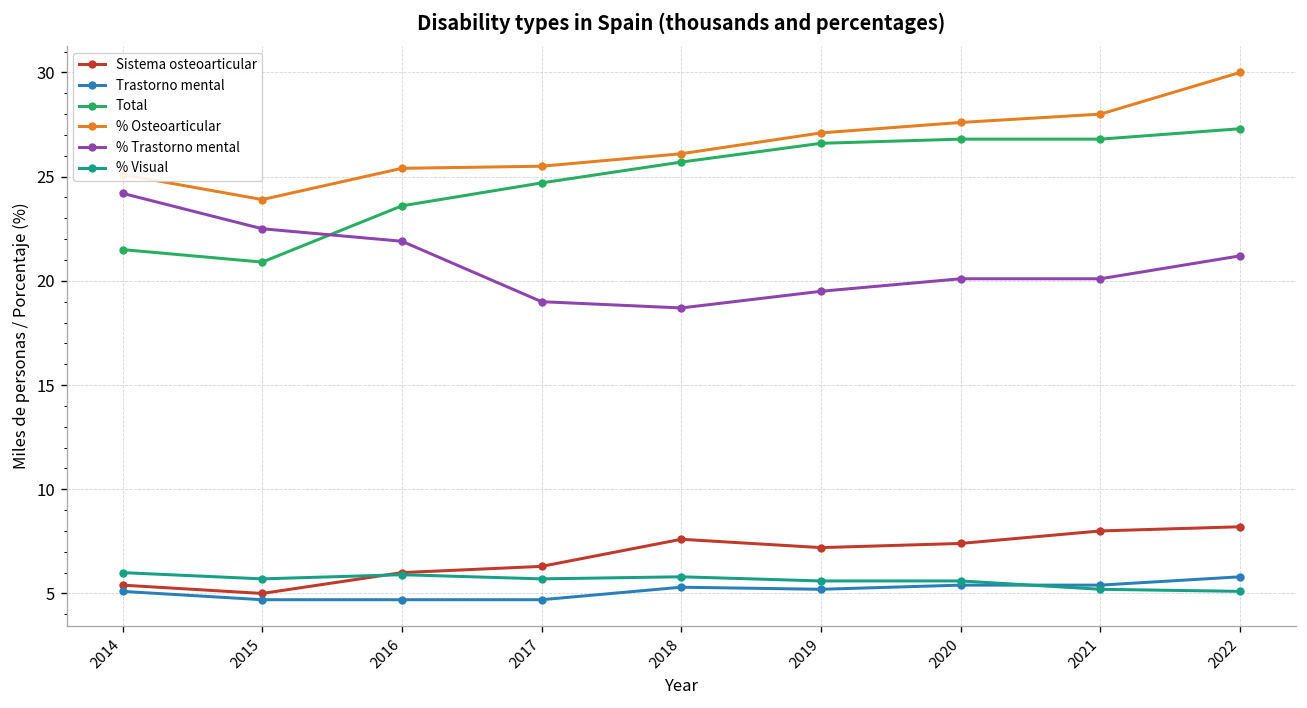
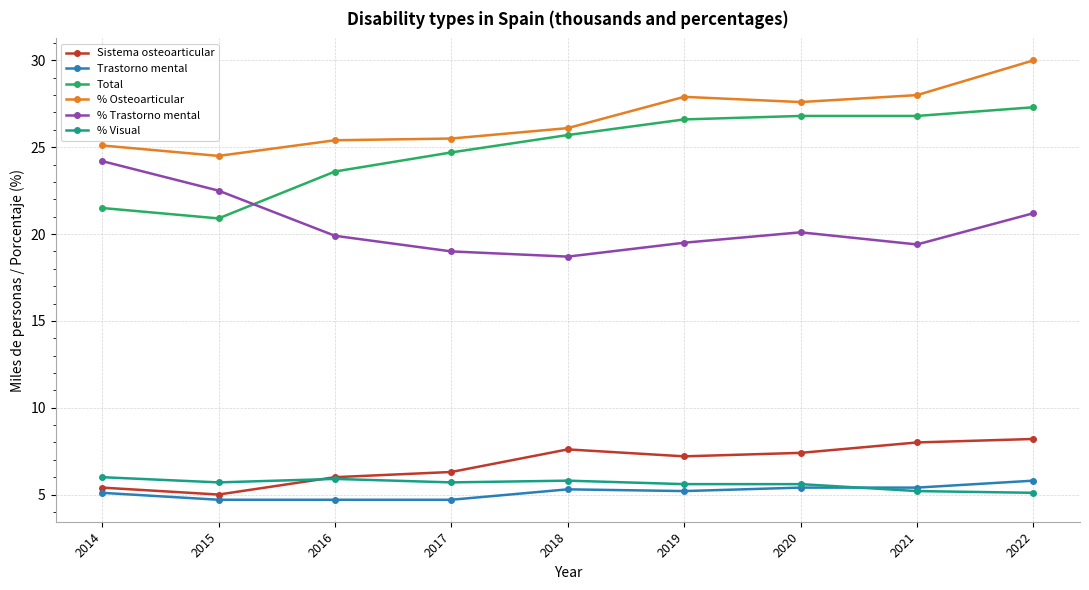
  {
    "Sistema osteoarticular": {
      "2014": 5.4,
      "2015": 5.0,
      "2017": 6.3,
      "2018": 7.6,
      "2019": 7.2,
      "2020": 7.4,
      "2021": 8.0,
      "2022": 8.2
    },
    "Trastorno mental": {
      "2014": 5.1,
      "2015": 4.7,
      "2016": 4.7,
      "2017": 4.7,
      "2018": 5.3,
      "2019": 5.2,
      "2020": 5.4,
      "2021": 5.4,
      "2022": 5.8
    },
    "% Osteoarticular": {
      "2014": 25.1,
-     "2015": 23.9,
+     "2015": 24.5,
      "2016": 25.4,
      "2017": 25.5,
      "2018": 26.1,
-     "2019": 27.1,
+     "2019": 27.9,
      "2020": 27.6,
      "2021": 28.0,
      "2022": 30.0
    },
    "% Trastorno mental": {
      "2014": 24.2,
      "2015": 22.5,
-     "2016": 21.9,
+     "2016": 19.9,
      "2017": 19.0,
      "2018": 18.7,
      "2019": 19.5,
      "2020": 20.1,
-     "2021": 20.1,
+     "2021": 19.4,
      "2022": 21.2
    }
  }
